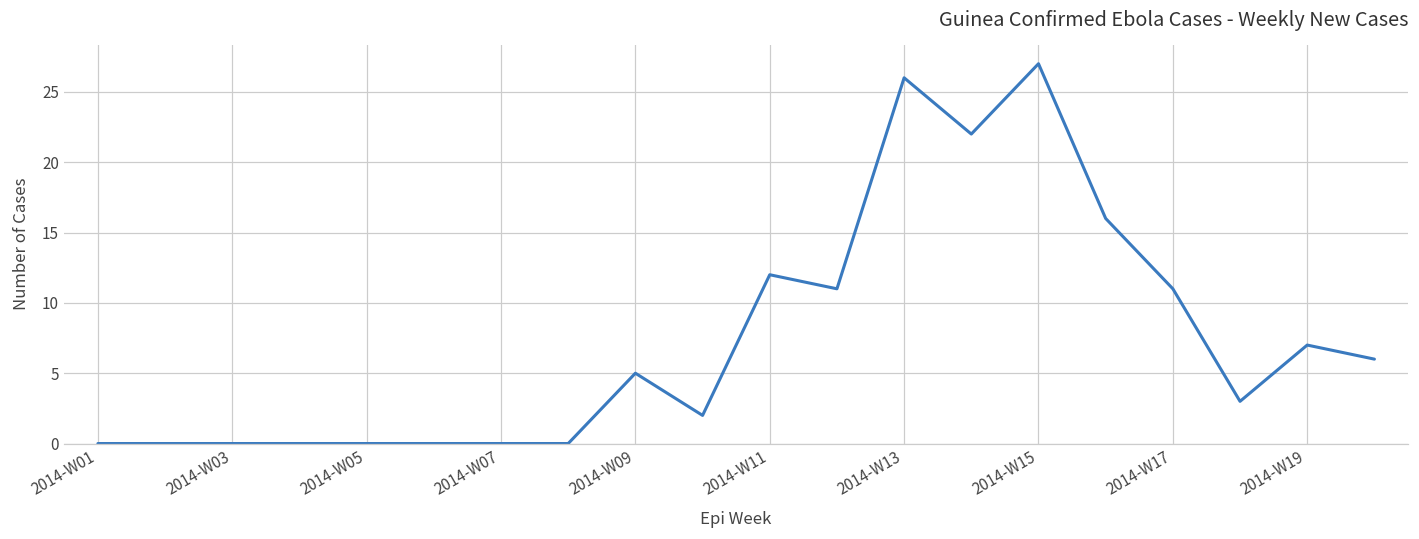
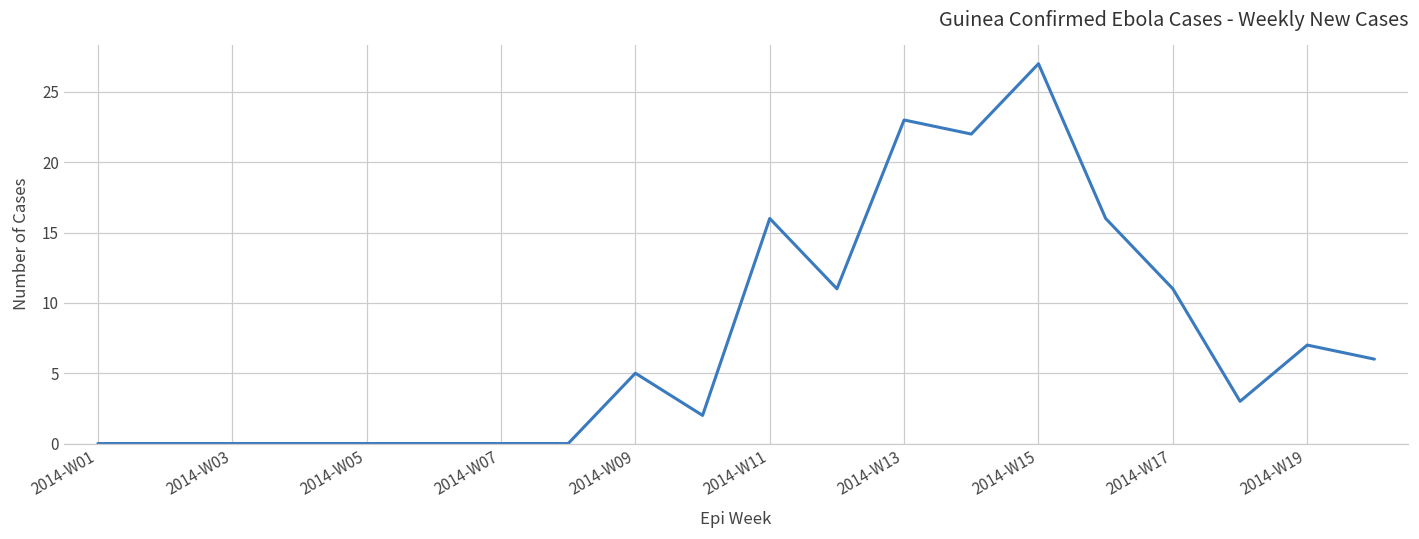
  {
    "2014-W01": 0,
    "2014-W03": 0,
    "2014-W05": 0,
    "2014-W07": 0,
    "2014-W09": 5,
-   "2014-W11": 12,
-   "2014-W13": 26,
+   "2014-W11": 16,
+   "2014-W13": 23,
    "2014-W15": 27,
    "2014-W17": 11,
    "2014-W19": 7
  }
